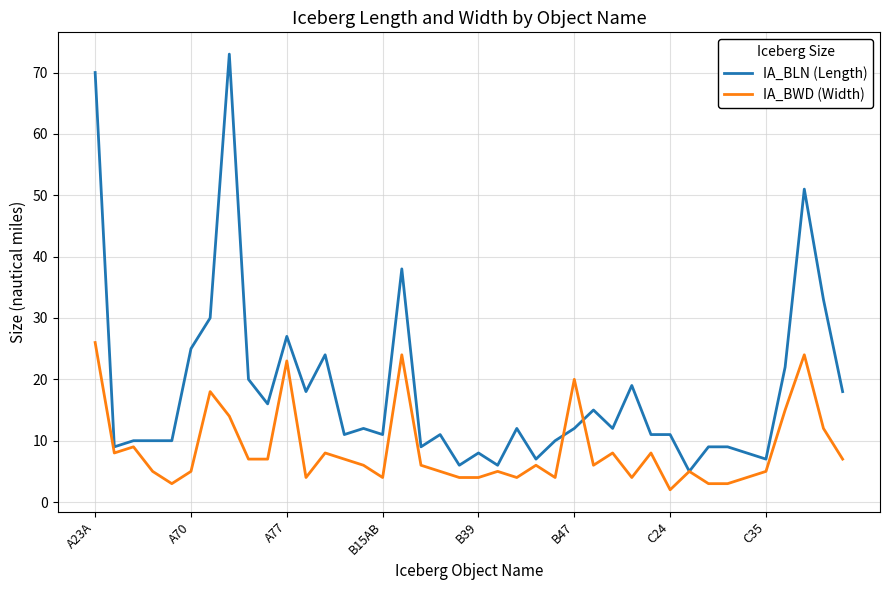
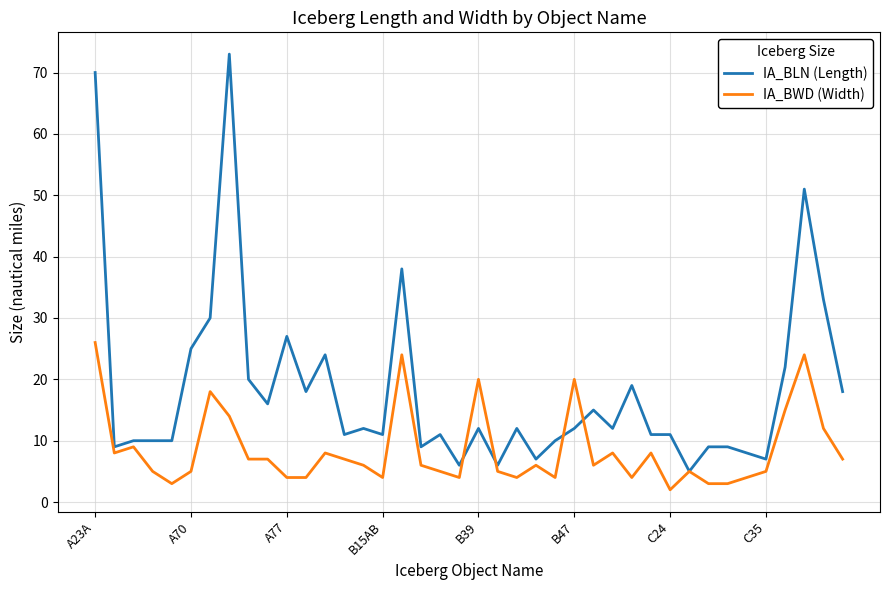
  {
    "IA_BLN (Length)": {
      "A23A": 70,
      "A70": 25,
      "A77": 27,
      "B15AB": 11,
-     "B39": 8,
+     "B39": 12,
      "B47": 12,
      "C24": 11,
      "C35": 7
    },
    "IA_BWD (Width)": {
      "A23A": 26,
      "A70": 5,
-     "A77": 23,
+     "A77": 4,
      "B15AB": 4,
-     "B39": 4,
+     "B39": 20,
      "B47": 20,
      "C24": 2,
      "C35": 5
    }
  }
